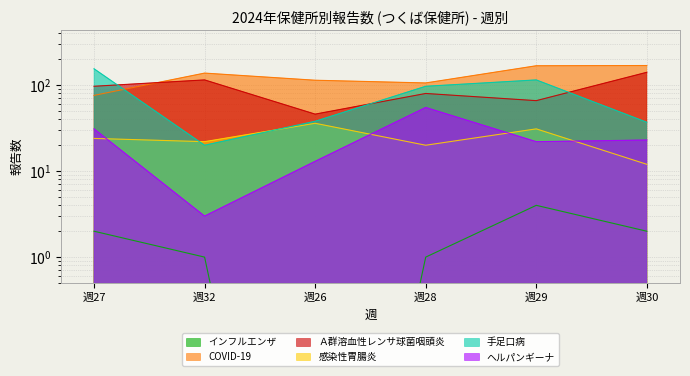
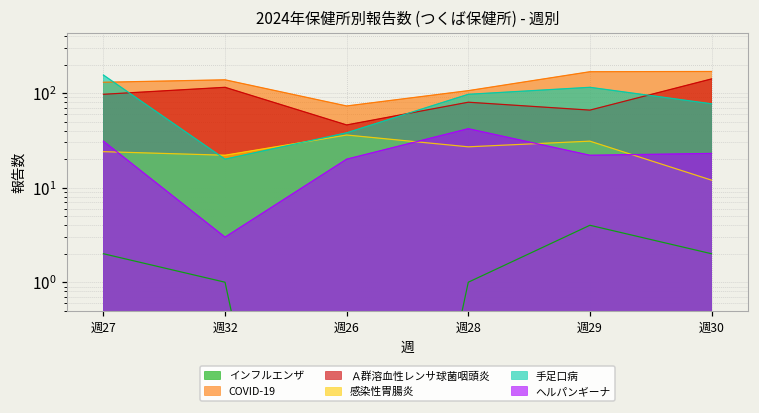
  {
    "インフルエンザ": {
      "週27": 2,
      "週32": 1,
      "週28": 1,
      "週29": 4,
      "週30": 2
    },
    "COVID-19": {
-     "週27": 80,
+     "週27": 130,
      "週32": 140,
-     "週26": 110,
+     "週26": 70,
      "週28": 110,
      "週29": 170,
      "週30": 170
    },
    "Ａ群溶血性レンサ球菌咽頭炎": {
      "週27": 100,
      "週32": 120,
      "週26": 50,
      "週28": 80,
      "週29": 70,
      "週30": 140
    },
    "感染性胃腸炎": {
      "週27": 24,
      "週32": 22,
-     "週28": 20,
+     "週28": 27,
      "週29": 31,
      "週30": 12
    },
    "手足口病": {
      "週27": 160,
      "週32": 20,
      "週28": 100,
      "週29": 120,
-     "週30": 37
+     "週30": 80
    },
    "ヘルパンギーナ": {
      "週27": 31,
      "週32": 3,
-     "週26": 13,
-     "週28": 60,
+     "週26": 20,
+     "週28": 40,
      "週29": 22,
      "週30": 23
    }
  }
